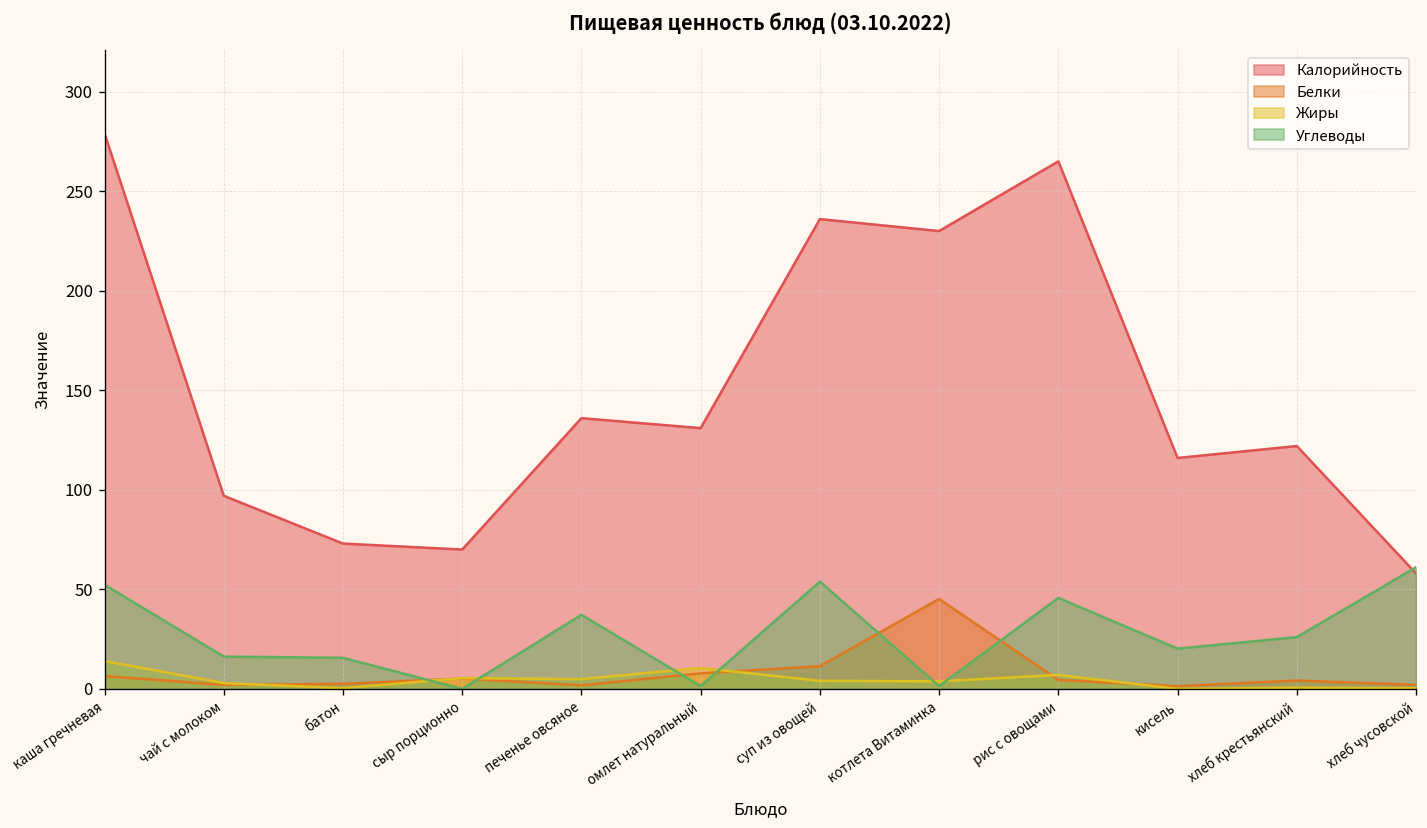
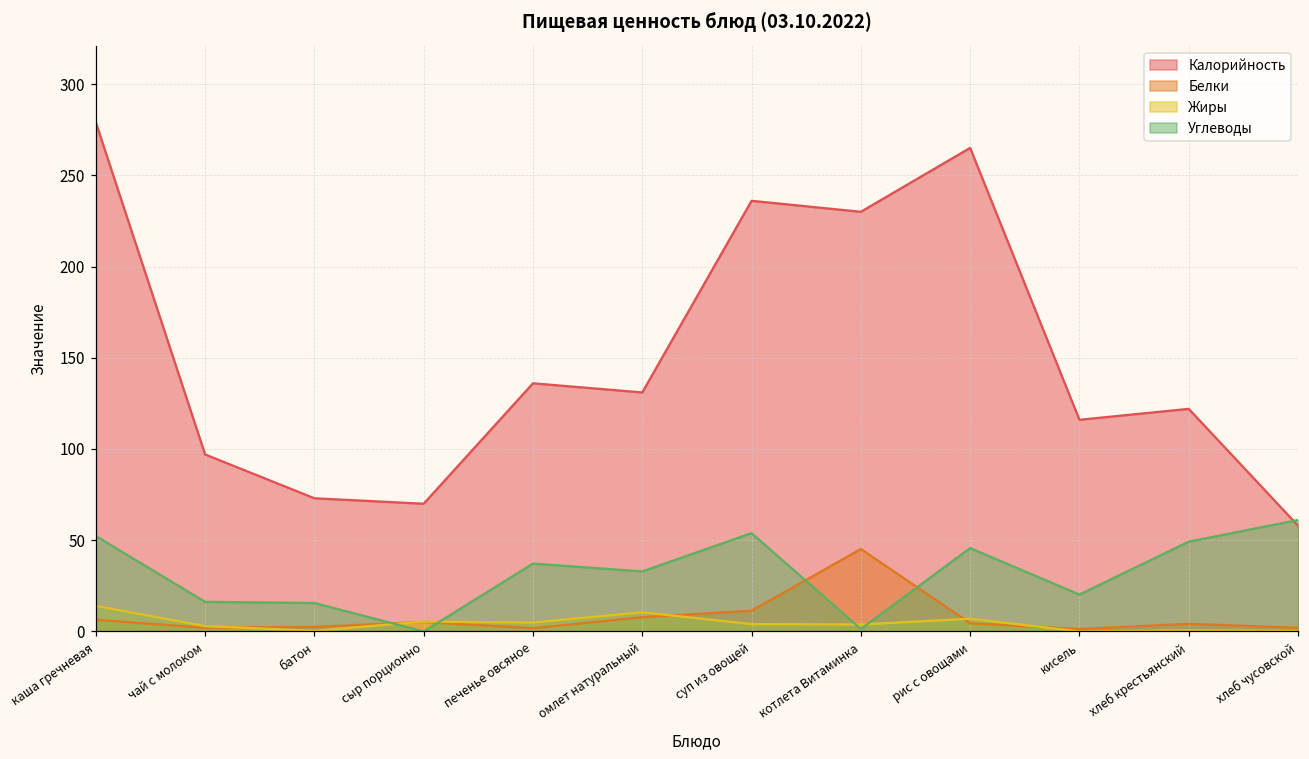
  {
    "Углеводы": {
      "каша гречневая": 52,
      "чай с молоком": 16,
      "батон": 16,
      "сыр порционно": 0,
      "печенье овсяное": 37,
-     "омлет натуральный": 1,
+     "омлет натуральный": 33,
      "суп из овощей": 54,
      "котлета Витаминка": 1,
      "рис с овощами": 46,
      "кисель": 20,
-     "хлеб крестьянский": 26,
+     "хлеб крестьянский": 49,
      "хлеб чусовской": 61
    }
  }
